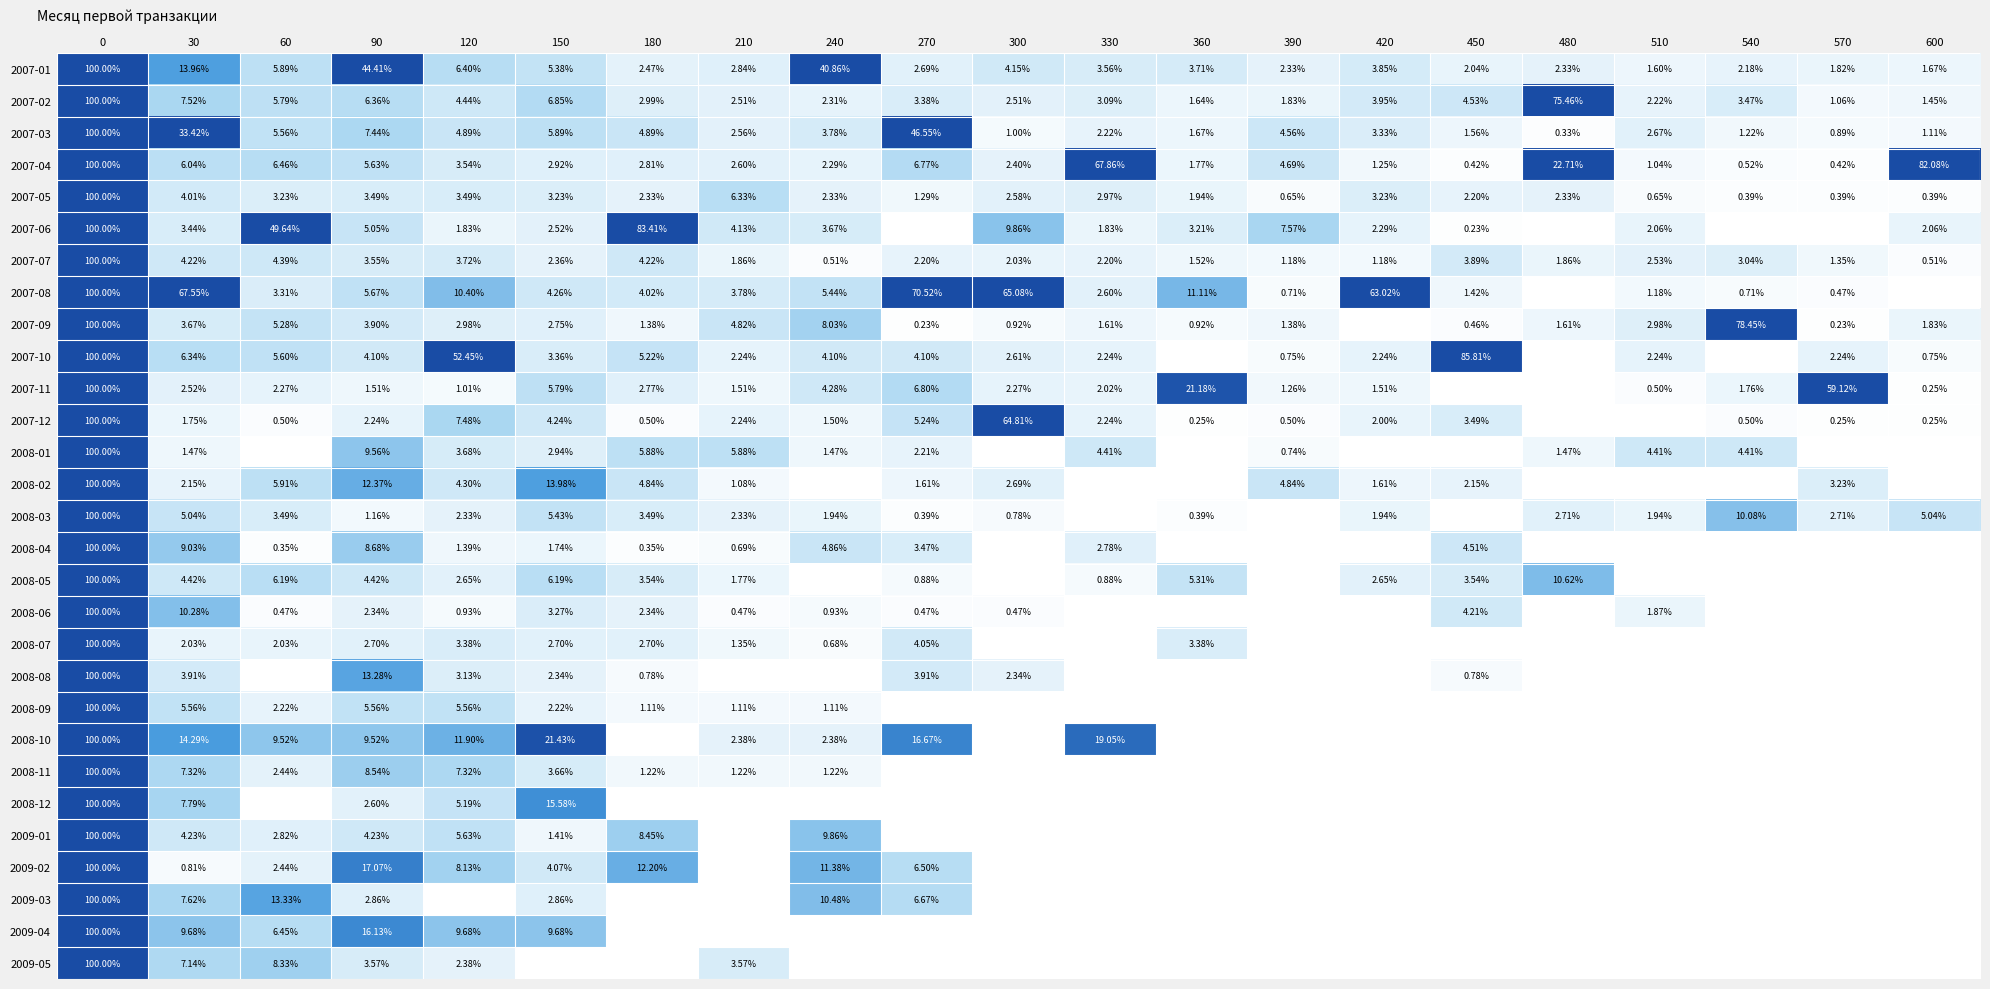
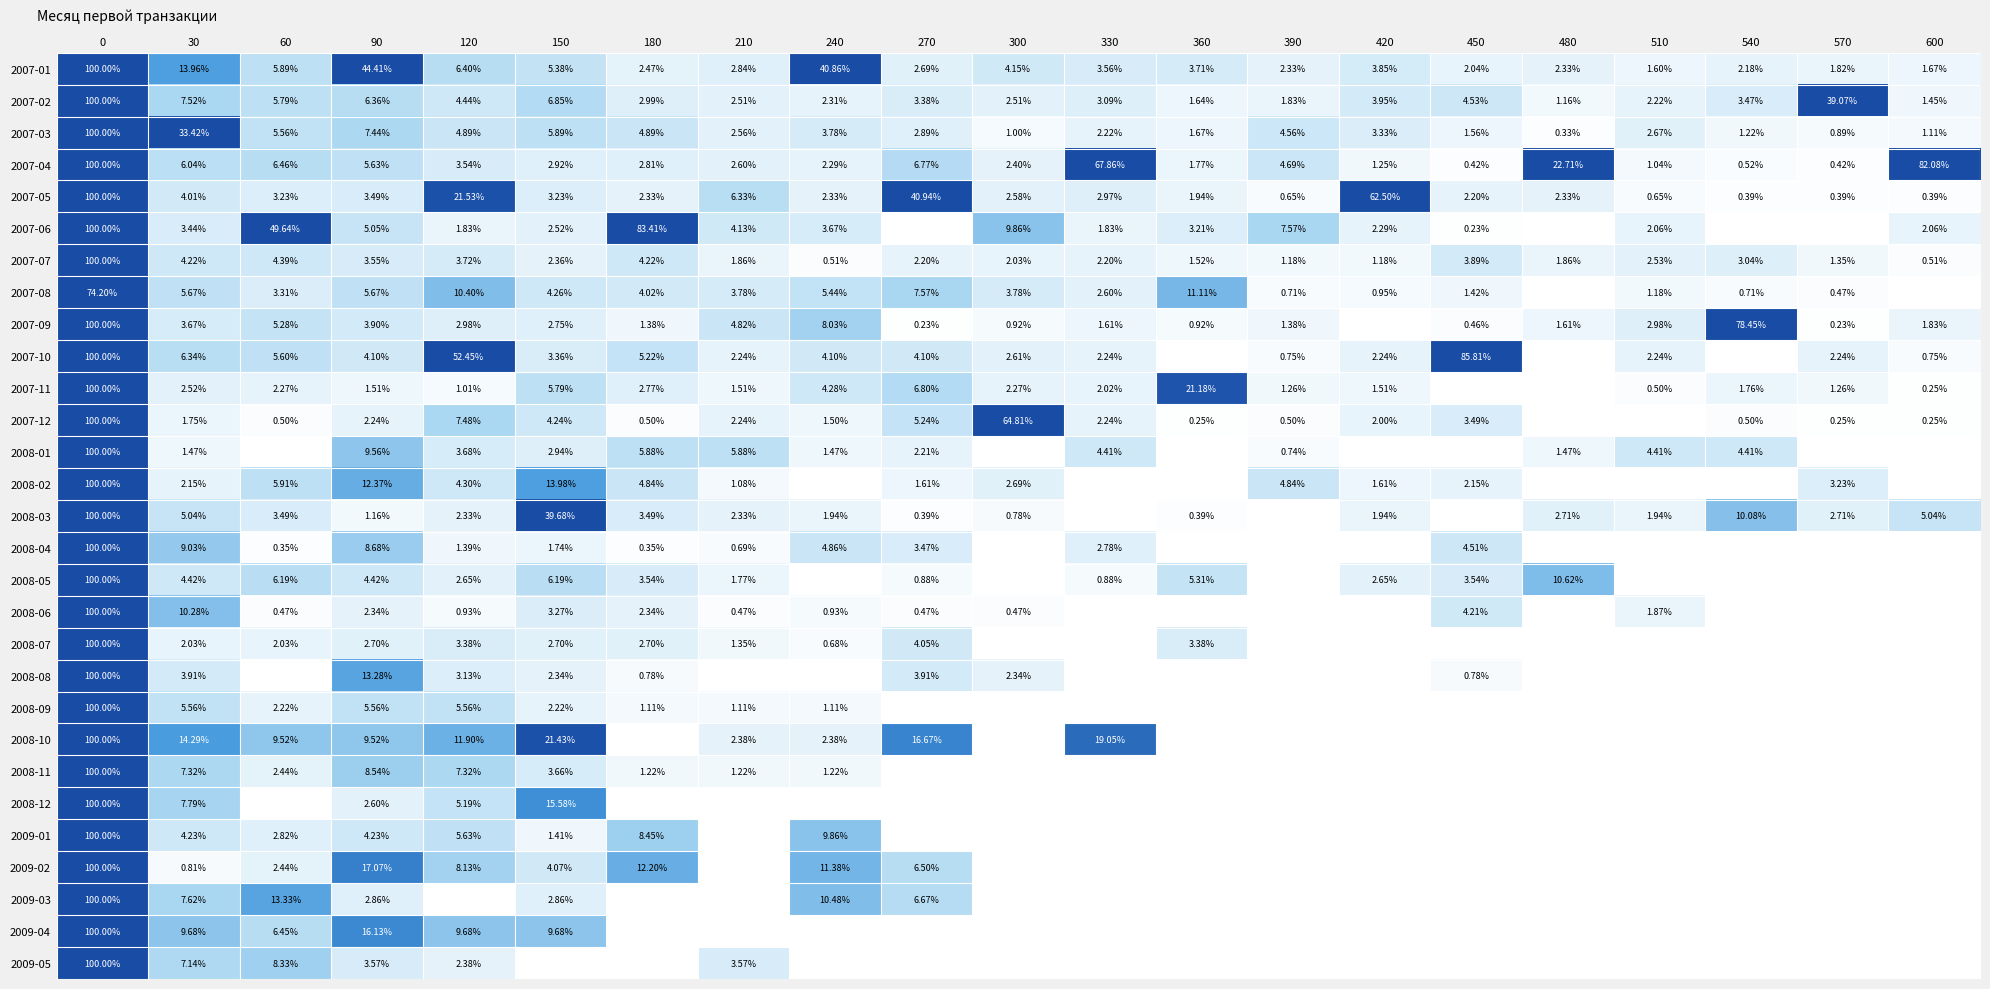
  {
    "2007-02": {
      "0": "100.00%",
      "30": "7.52%",
      "60": "5.79%",
      "90": "6.36%",
      "120": "4.44%",
      "150": "6.85%",
      "180": "2.99%",
      "210": "2.51%",
      "240": "2.31%",
      "270": "3.38%",
      "300": "2.51%",
      "330": "3.09%",
      "360": "1.64%",
      "390": "1.83%",
      "420": "3.95%",
      "450": "4.53%",
-     "480": "75.46%",
+     "480": "1.16%",
      "510": "2.22%",
      "540": "3.47%",
-     "570": "1.06%",
+     "570": "39.07%",
      "600": "1.45%"
    },
    "2007-03": {
      "0": "100.00%",
      "30": "33.42%",
      "60": "5.56%",
      "90": "7.44%",
      "120": "4.89%",
      "150": "5.89%",
      "180": "4.89%",
      "210": "2.56%",
      "240": "3.78%",
-     "270": "46.55%",
+     "270": "2.89%",
      "300": "1.00%",
      "330": "2.22%",
      "360": "1.67%",
      "390": "4.56%",
      "420": "3.33%",
      "450": "1.56%",
      "480": "0.33%",
      "510": "2.67%",
      "540": "1.22%",
      "570": "0.89%",
      "600": "1.11%"
    },
    "2007-05": {
      "0": "100.00%",
      "30": "4.01%",
      "60": "3.23%",
      "90": "3.49%",
-     "120": "3.49%",
+     "120": "21.53%",
      "150": "3.23%",
      "180": "2.33%",
      "210": "6.33%",
      "240": "2.33%",
-     "270": "1.29%",
+     "270": "40.94%",
      "300": "2.58%",
      "330": "2.97%",
      "360": "1.94%",
      "390": "0.65%",
-     "420": "3.23%",
+     "420": "62.50%",
      "450": "2.20%",
      "480": "2.33%",
      "510": "0.65%",
      "540": "0.39%",
      "570": "0.39%",
      "600": "0.39%"
    },
    "2007-08": {
-     "0": "100.00%",
-     "30": "67.55%",
+     "0": "74.20%",
+     "30": "5.67%",
      "60": "3.31%",
      "90": "5.67%",
      "120": "10.40%",
      "150": "4.26%",
      "180": "4.02%",
      "210": "3.78%",
      "240": "5.44%",
-     "270": "70.52%",
-     "300": "65.08%",
+     "270": "7.57%",
+     "300": "3.78%",
      "330": "2.60%",
      "360": "11.11%",
      "390": "0.71%",
-     "420": "63.02%",
+     "420": "0.95%",
      "450": "1.42%",
      "510": "1.18%",
      "540": "0.71%",
      "570": "0.47%"
    },
    "2007-11": {
      "0": "100.00%",
      "30": "2.52%",
      "60": "2.27%",
      "90": "1.51%",
      "120": "1.01%",
      "150": "5.79%",
      "180": "2.77%",
      "210": "1.51%",
      "240": "4.28%",
      "270": "6.80%",
      "300": "2.27%",
      "330": "2.02%",
      "360": "21.18%",
      "390": "1.26%",
      "420": "1.51%",
      "510": "0.50%",
      "540": "1.76%",
-     "570": "59.12%",
+     "570": "1.26%",
      "600": "0.25%"
    },
    "2008-03": {
      "0": "100.00%",
      "30": "5.04%",
      "60": "3.49%",
      "90": "1.16%",
      "120": "2.33%",
-     "150": "5.43%",
+     "150": "39.68%",
      "180": "3.49%",
      "210": "2.33%",
      "240": "1.94%",
      "270": "0.39%",
      "300": "0.78%",
      "360": "0.39%",
      "420": "1.94%",
      "480": "2.71%",
      "510": "1.94%",
      "540": "10.08%",
      "570": "2.71%",
      "600": "5.04%"
    }
  }
